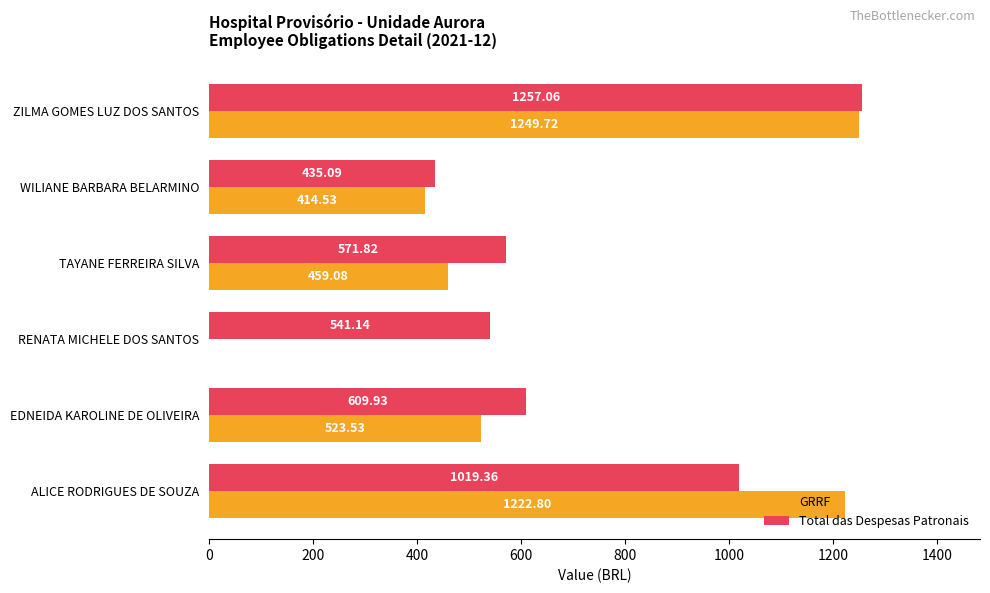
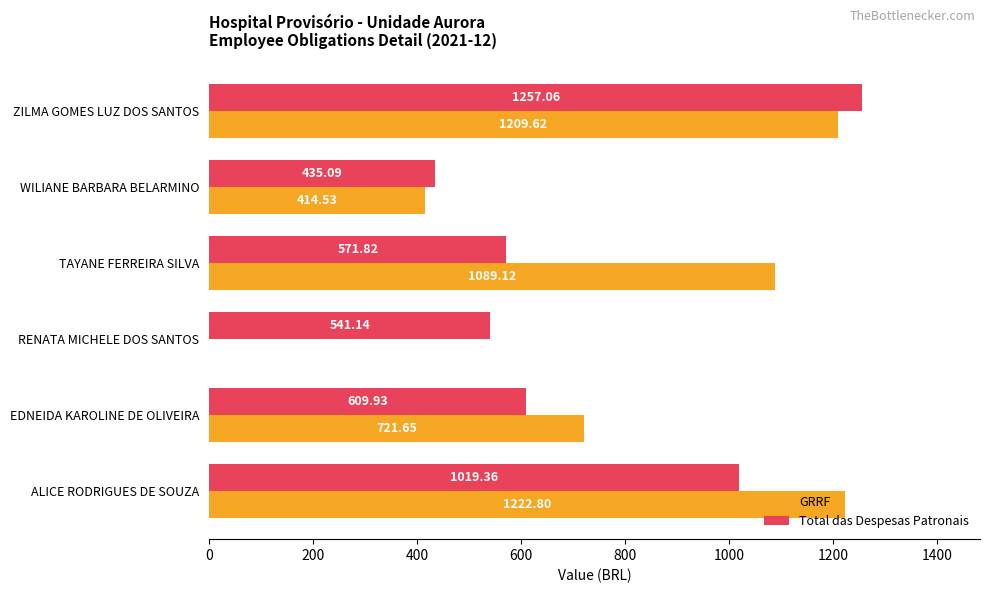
  {
    "GRRF": {
-     "ZILMA GOMES LUZ DOS SANTOS": 1249.72,
+     "ZILMA GOMES LUZ DOS SANTOS": 1209.62,
      "WILIANE BARBARA BELARMINO": 414.53,
-     "TAYANE FERREIRA SILVA": 459.08,
-     "EDNEIDA KAROLINE DE OLIVEIRA": 523.53,
+     "TAYANE FERREIRA SILVA": 1089.12,
+     "EDNEIDA KAROLINE DE OLIVEIRA": 721.65,
      "ALICE RODRIGUES DE SOUZA": 1222.80
    },
    "Total das Despesas Patronais": {
      "ZILMA GOMES LUZ DOS SANTOS": 1257.06,
      "WILIANE BARBARA BELARMINO": 435.09,
      "TAYANE FERREIRA SILVA": 571.82,
      "RENATA MICHELE DOS SANTOS": 541.14,
      "EDNEIDA KAROLINE DE OLIVEIRA": 609.93,
      "ALICE RODRIGUES DE SOUZA": 1019.36
    }
  }
